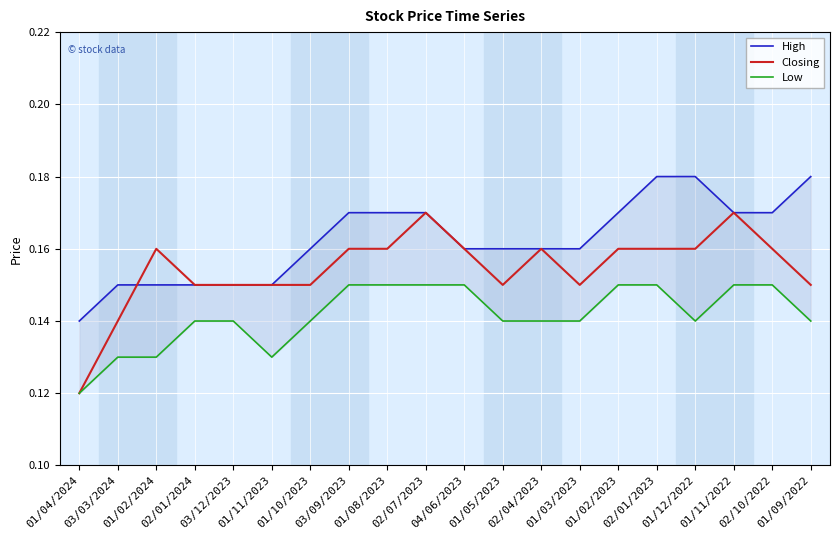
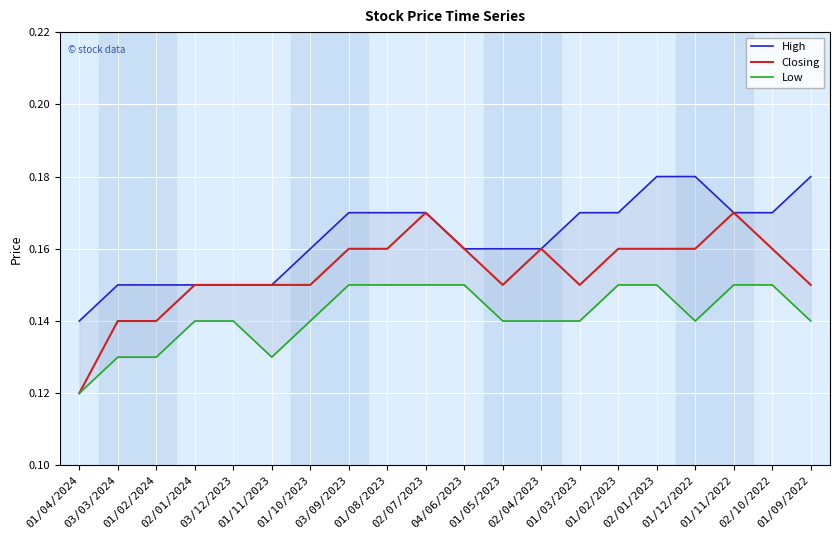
  {
    "High": {
      "01/04/2024": 0.14,
      "03/03/2024": 0.15,
      "01/02/2024": 0.15,
      "01/10/2023": 0.16,
      "03/09/2023": 0.17,
      "01/08/2023": 0.17,
      "01/05/2023": 0.16,
-     "01/03/2023": 0.16,
+     "01/03/2023": 0.17,
      "01/02/2023": 0.17,
      "02/01/2023": 0.18,
      "01/12/2022": 0.18,
      "02/10/2022": 0.17,
      "01/09/2022": 0.18
    },
    "Closing": {
      "03/03/2024": 0.14,
-     "01/02/2024": 0.16,
+     "01/02/2024": 0.14,
      "01/10/2023": 0.15,
      "03/09/2023": 0.16,
      "01/08/2023": 0.16,
      "01/05/2023": 0.15,
      "01/03/2023": 0.15,
      "01/02/2023": 0.16,
      "02/01/2023": 0.16,
      "01/12/2022": 0.16,
      "02/10/2022": 0.16,
      "01/09/2022": 0.15
    },
    "Low": {
      "03/03/2024": 0.13,
      "01/02/2024": 0.13,
      "02/01/2024": 0.14,
      "03/12/2023": 0.14,
      "01/11/2023": 0.13,
      "01/10/2023": 0.14,
      "03/09/2023": 0.15,
      "01/08/2023": 0.15,
      "02/07/2023": 0.15,
      "04/06/2023": 0.15,
      "01/05/2023": 0.14,
      "02/04/2023": 0.14,
      "01/03/2023": 0.14,
      "01/02/2023": 0.15,
      "02/01/2023": 0.15,
      "01/12/2022": 0.14,
      "01/11/2022": 0.15,
      "02/10/2022": 0.15,
      "01/09/2022": 0.14
    }
  }
